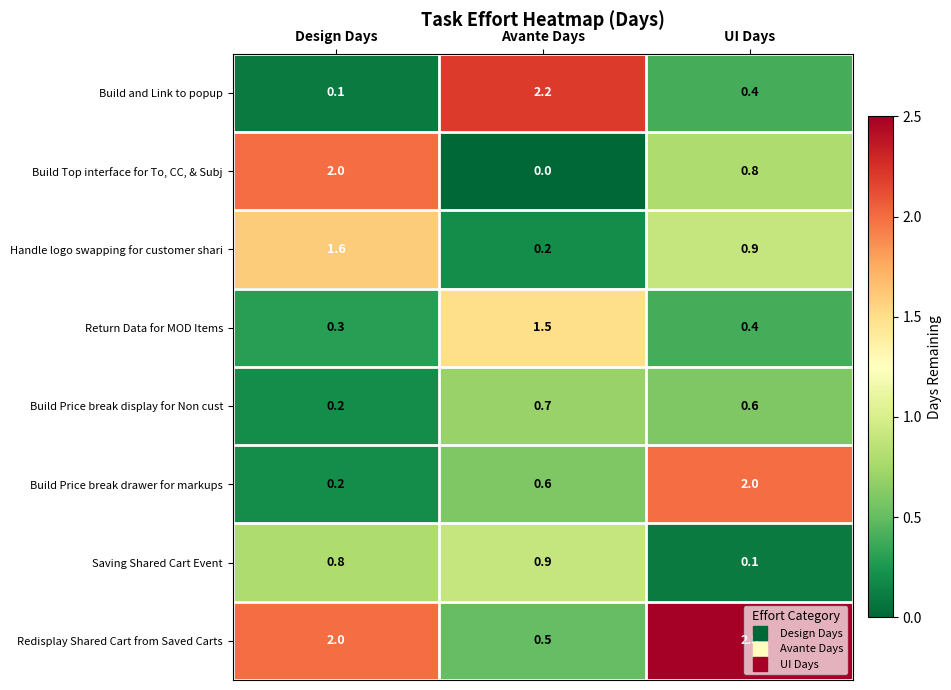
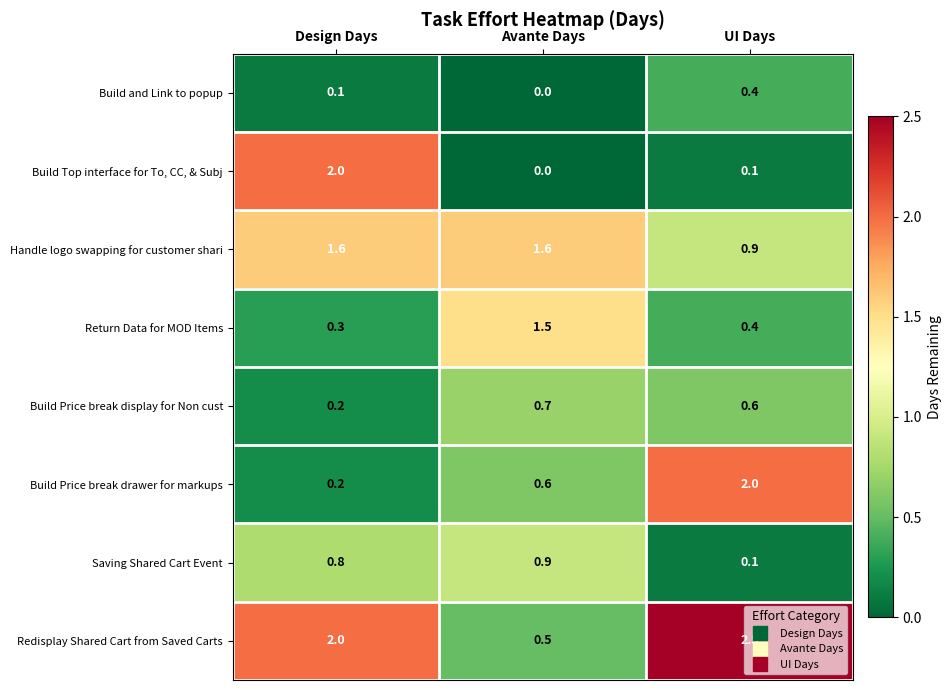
  {
    "Build and Link to popup": {
      "Design Days": 0.1,
-     "Avante Days": 2.2,
+     "Avante Days": 0.0,
      "UI Days": 0.4
    },
    "Build Top interface for To, CC, & Subj": {
      "Design Days": 2.0,
      "Avante Days": 0.0,
-     "UI Days": 0.8
+     "UI Days": 0.1
    },
    "Handle logo swapping for customer shari": {
      "Design Days": 1.6,
-     "Avante Days": 0.2,
+     "Avante Days": 1.6,
      "UI Days": 0.9
    },
    "Return Data for MOD Items": {
      "Design Days": 0.3,
      "Avante Days": 1.5,
      "UI Days": 0.4
    },
    "Build Price break display for Non cust": {
      "Design Days": 0.2,
      "Avante Days": 0.7,
      "UI Days": 0.6
    },
    "Build Price break drawer for markups": {
      "Design Days": 0.2,
      "Avante Days": 0.6,
      "UI Days": 2.0
    },
    "Saving Shared Cart Event": {
      "Design Days": 0.8,
      "Avante Days": 0.9,
      "UI Days": 0.1
    },
    "Redisplay Shared Cart from Saved Carts": {
      "Design Days": 2.0,
      "Avante Days": 0.5
    }
  }
